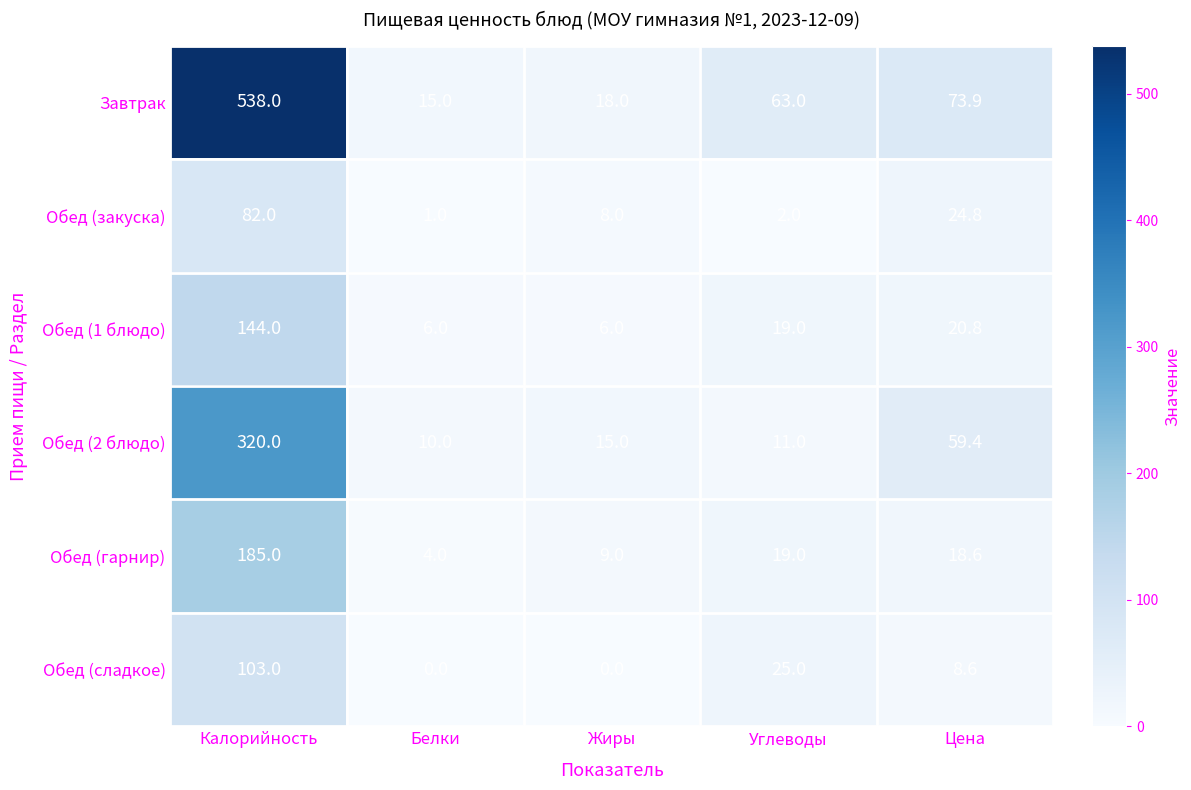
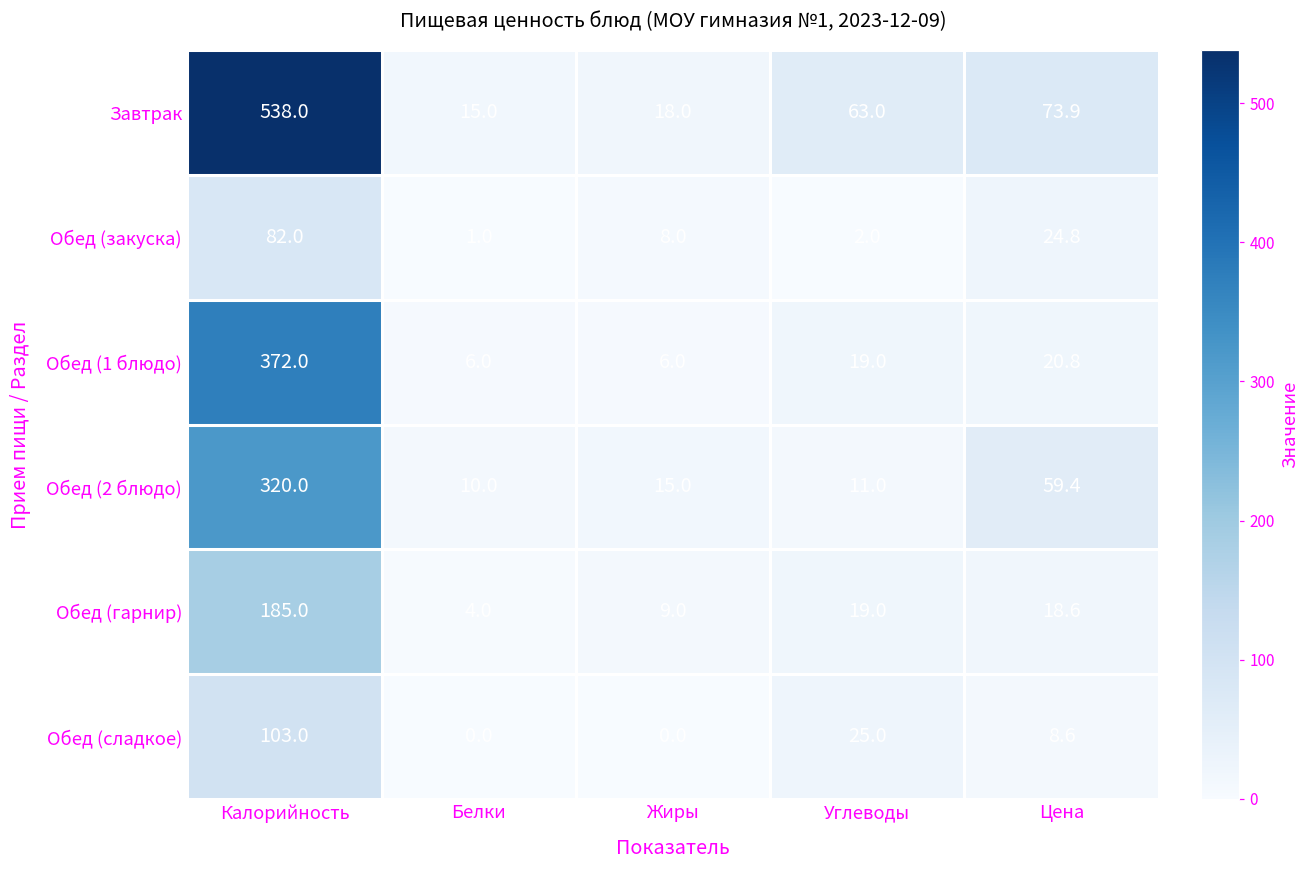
  {
    "Завтрак": {
      "Калорийность": 538.0
    },
    "Обед (1 блюдо)": {
-     "Калорийность": 144.0
+     "Калорийность": 372.0
    },
    "Обед (2 блюдо)": {
      "Калорийность": 320.0
    },
    "Обед (гарнир)": {
      "Калорийность": 185.0
    }
  }
